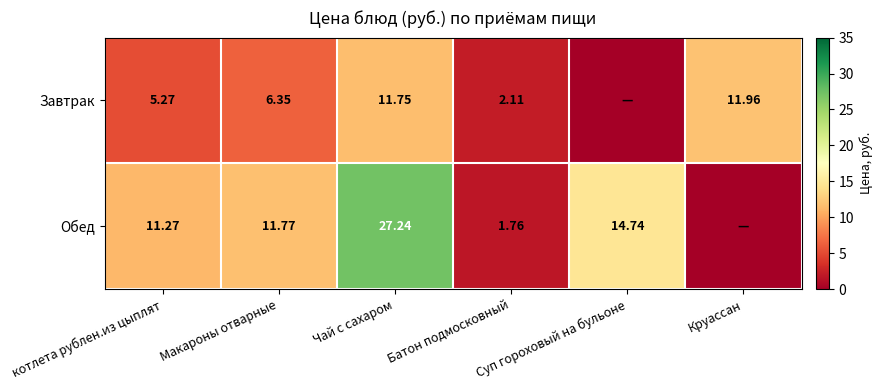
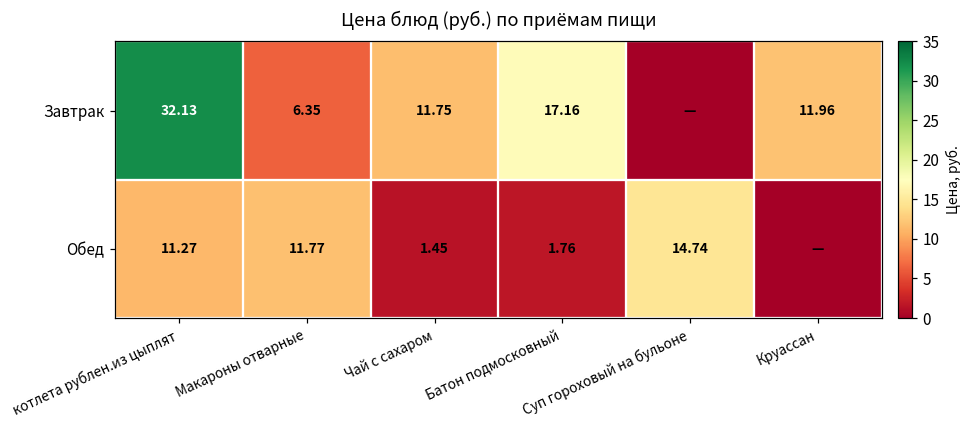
  {
    "Завтрак": {
-     "котлета рублен.из цыплят": 5.27,
+     "котлета рублен.из цыплят": 32.13,
      "Макароны отварные": 6.35,
      "Чай с сахаром": 11.75,
-     "Батон подмосковный": 2.11,
+     "Батон подмосковный": 17.16,
      "Круассан": 11.96
    },
    "Обед": {
      "котлета рублен.из цыплят": 11.27,
      "Макароны отварные": 11.77,
-     "Чай с сахаром": 27.24,
+     "Чай с сахаром": 1.45,
      "Батон подмосковный": 1.76,
      "Суп гороховый на бульоне": 14.74
    }
  }
